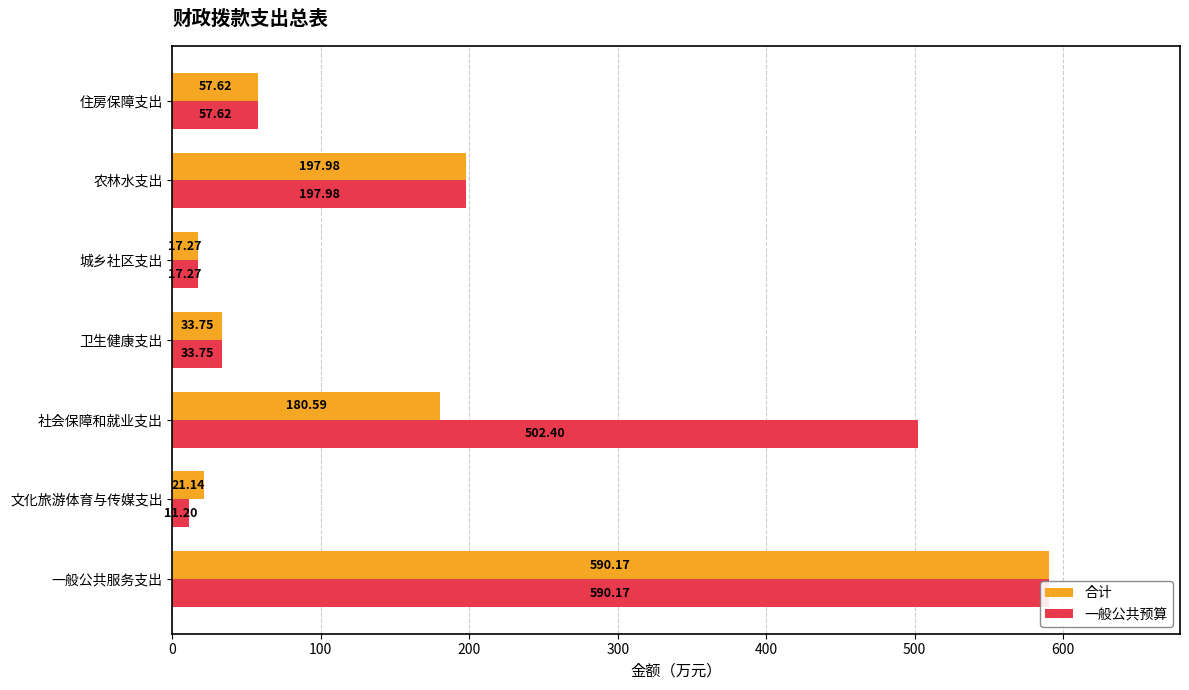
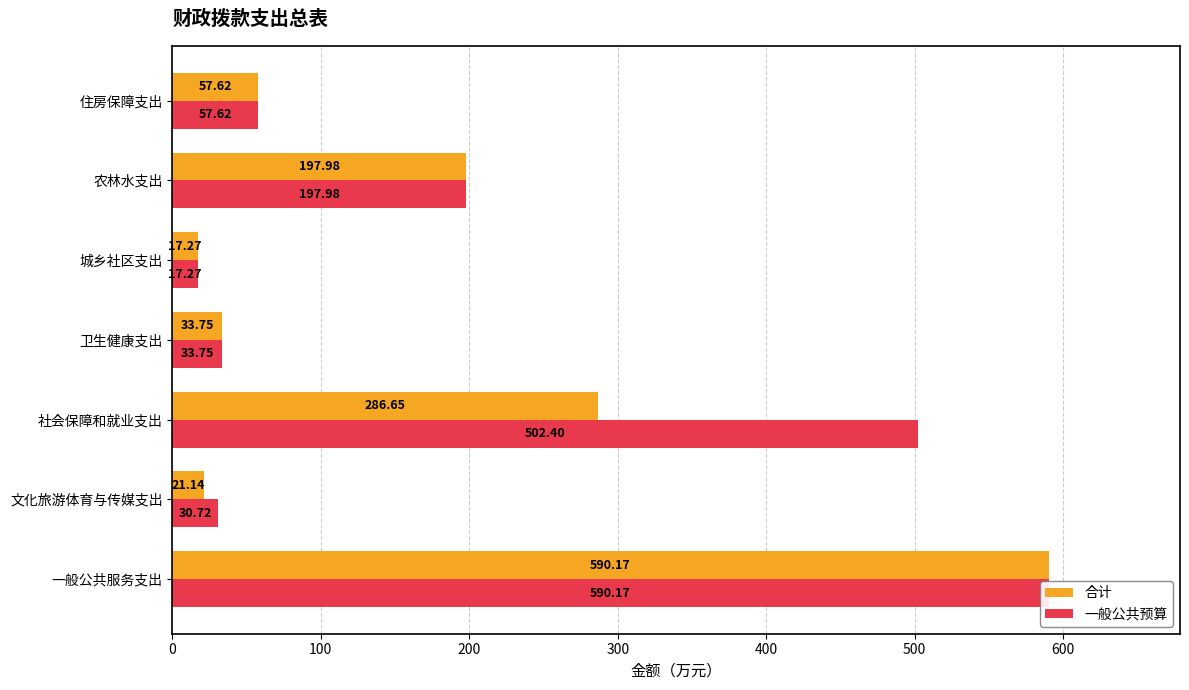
  {
    "合计": {
      "住房保障支出": 57.62,
      "农林水支出": 197.98,
      "城乡社区支出": 17.27,
      "卫生健康支出": 33.75,
-     "社会保障和就业支出": 180.59,
+     "社会保障和就业支出": 286.65,
      "文化旅游体育与传媒支出": 21.14,
      "一般公共服务支出": 590.17
    },
    "一般公共预算": {
      "住房保障支出": 57.62,
      "农林水支出": 197.98,
      "城乡社区支出": 17.27,
      "卫生健康支出": 33.75,
      "社会保障和就业支出": 502.40,
-     "文化旅游体育与传媒支出": 11.20
+     "文化旅游体育与传媒支出": 30.72
    }
  }
